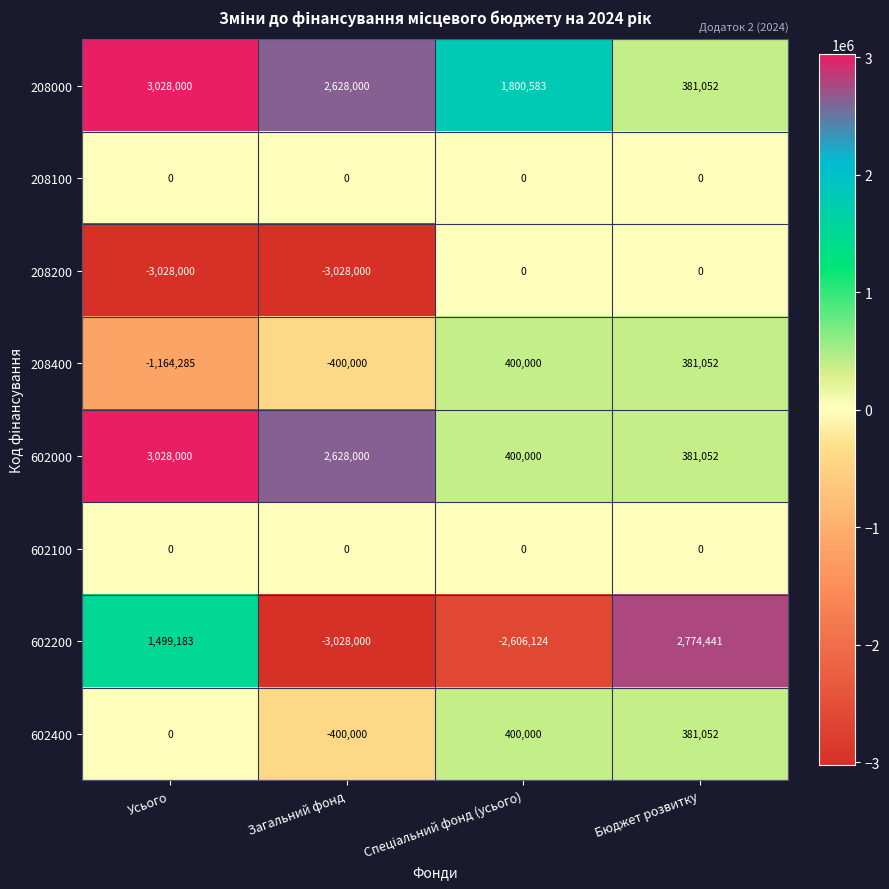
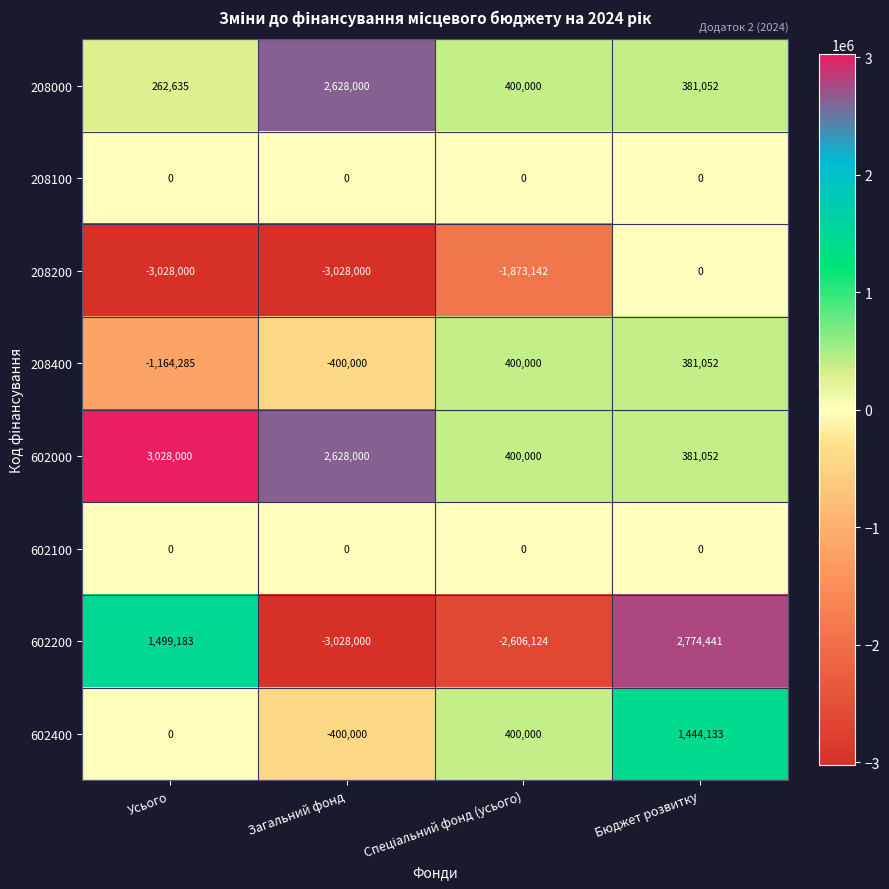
  {
    "208000": {
-     "Усього": "3,028,000",
+     "Усього": "262,635",
      "Загальний фонд": "2,628,000",
-     "Спеціальний фонд (усього)": "1,800,583",
+     "Спеціальний фонд (усього)": "400,000",
      "Бюджет розвитку": "381,052"
    },
    "208100": {
      "Усього": "0",
      "Загальний фонд": "0",
      "Спеціальний фонд (усього)": "0",
      "Бюджет розвитку": "0"
    },
    "208200": {
      "Усього": "-3,028,000",
      "Загальний фонд": "-3,028,000",
-     "Спеціальний фонд (усього)": "0",
+     "Спеціальний фонд (усього)": "-1,873,142",
      "Бюджет розвитку": "0"
    },
    "208400": {
      "Усього": "-1,164,285",
      "Загальний фонд": "-400,000",
      "Спеціальний фонд (усього)": "400,000",
      "Бюджет розвитку": "381,052"
    },
    "602000": {
      "Усього": "3,028,000",
      "Загальний фонд": "2,628,000",
      "Спеціальний фонд (усього)": "400,000",
      "Бюджет розвитку": "381,052"
    },
    "602100": {
      "Усього": "0",
      "Загальний фонд": "0",
      "Спеціальний фонд (усього)": "0",
      "Бюджет розвитку": "0"
    },
    "602200": {
      "Усього": "1,499,183",
      "Загальний фонд": "-3,028,000",
      "Спеціальний фонд (усього)": "-2,606,124",
      "Бюджет розвитку": "2,774,441"
    },
    "602400": {
      "Усього": "0",
      "Загальний фонд": "-400,000",
      "Спеціальний фонд (усього)": "400,000",
-     "Бюджет розвитку": "381,052"
+     "Бюджет розвитку": "1,444,133"
    }
  }
